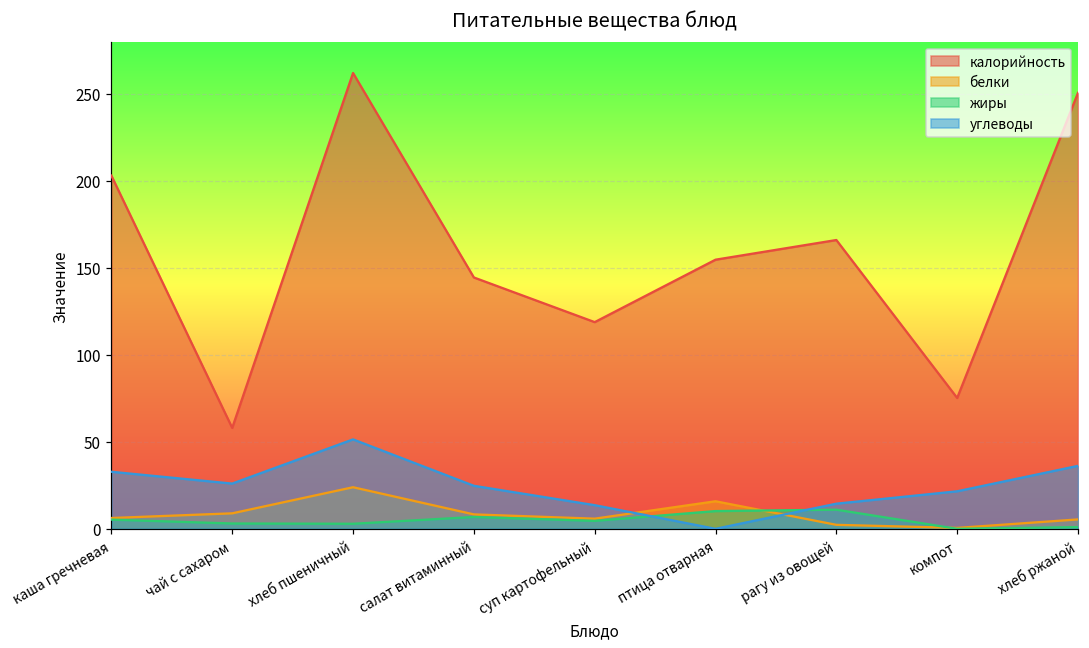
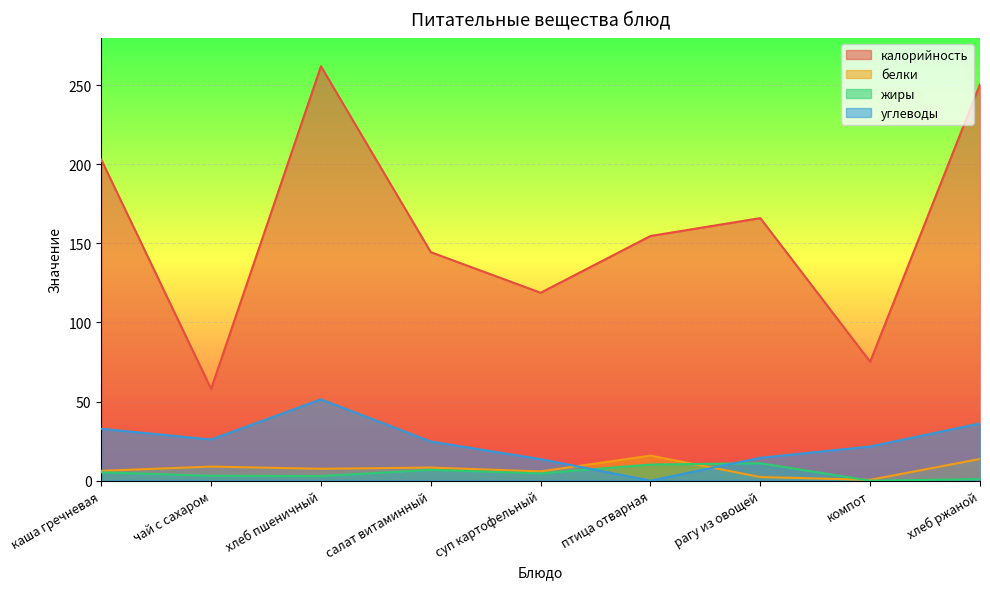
  {
    "калорийность": {
      "каша гречневая": 203,
      "чай с сахаром": 58,
      "хлеб пшеничный": 262,
      "салат витаминный": 144,
      "суп картофельный": 119,
      "птица отварная": 155,
      "рагу из овощей": 166,
      "компот": 75,
      "хлеб ржаной": 251
    },
    "белки": {
      "чай с сахаром": 9,
-     "хлеб пшеничный": 24,
+     "хлеб пшеничный": 8,
      "птица отварная": 16,
      "рагу из овощей": 2,
-     "хлеб ржаной": 5
+     "хлеб ржаной": 14
    },
    "жиры": {
      "чай с сахаром": 3,
      "хлеб пшеничный": 3,
      "птица отварная": 10,
      "рагу из овощей": 11,
      "хлеб ржаной": 1
    },
    "углеводы": {
      "каша гречневая": 33,
      "чай с сахаром": 26,
      "хлеб пшеничный": 51,
      "салат витаминный": 25,
      "суп картофельный": 14,
      "птица отварная": 0,
      "рагу из овощей": 14,
      "компот": 22,
      "хлеб ржаной": 36
    }
  }
